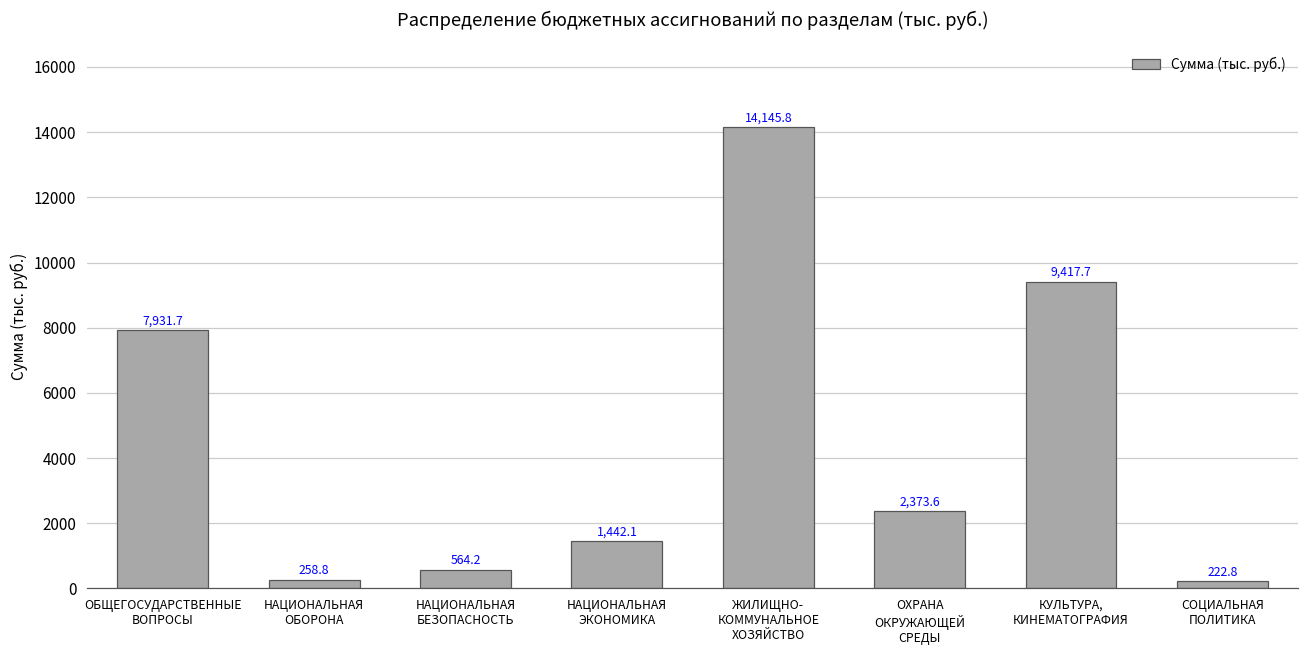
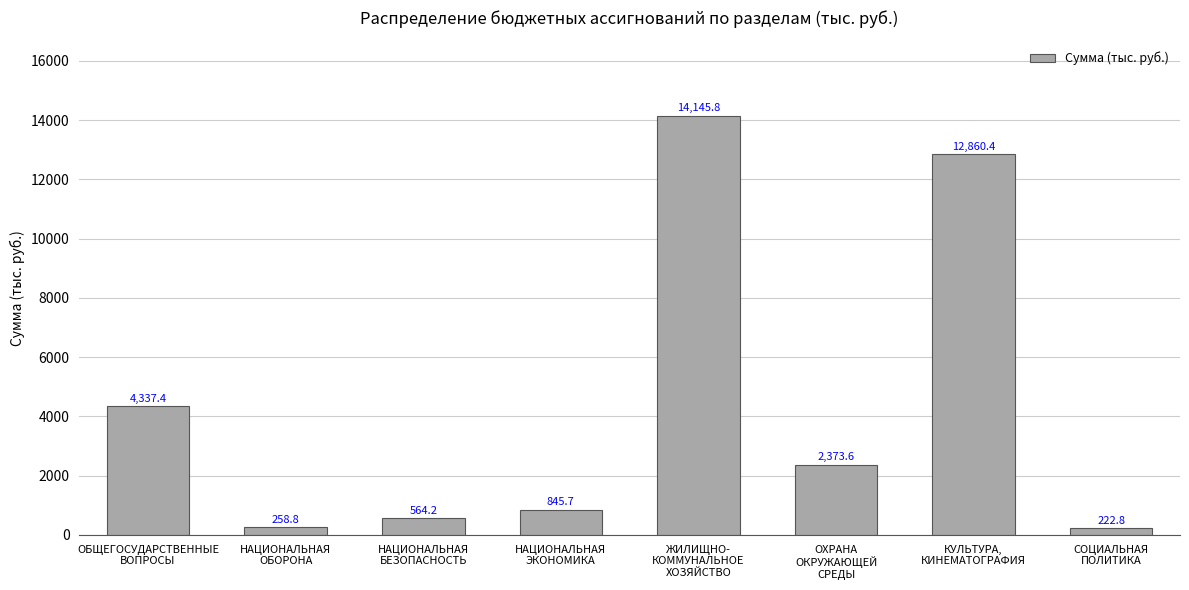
  {
-   "ОБЩЕГОСУДАРСТВЕННЫЕ ВОПРОСЫ": "7,931.7",
+   "ОБЩЕГОСУДАРСТВЕННЫЕ ВОПРОСЫ": "4,337.4",
    "НАЦИОНАЛЬНАЯ ОБОРОНА": "258.8",
    "НАЦИОНАЛЬНАЯ БЕЗОПАСНОСТЬ": "564.2",
-   "НАЦИОНАЛЬНАЯ ЭКОНОМИКА": "1,442.1",
+   "НАЦИОНАЛЬНАЯ ЭКОНОМИКА": "845.7",
    "ЖИЛИЩНО- КОММУНАЛЬНОЕ ХОЗЯЙСТВО": "14,145.8",
    "ОХРАНА ОКРУЖАЮЩЕЙ СРЕДЫ": "2,373.6",
-   "КУЛЬТУРА, КИНЕМАТОГРАФИЯ": "9,417.7",
+   "КУЛЬТУРА, КИНЕМАТОГРАФИЯ": "12,860.4",
    "СОЦИАЛЬНАЯ ПОЛИТИКА": "222.8"
  }
